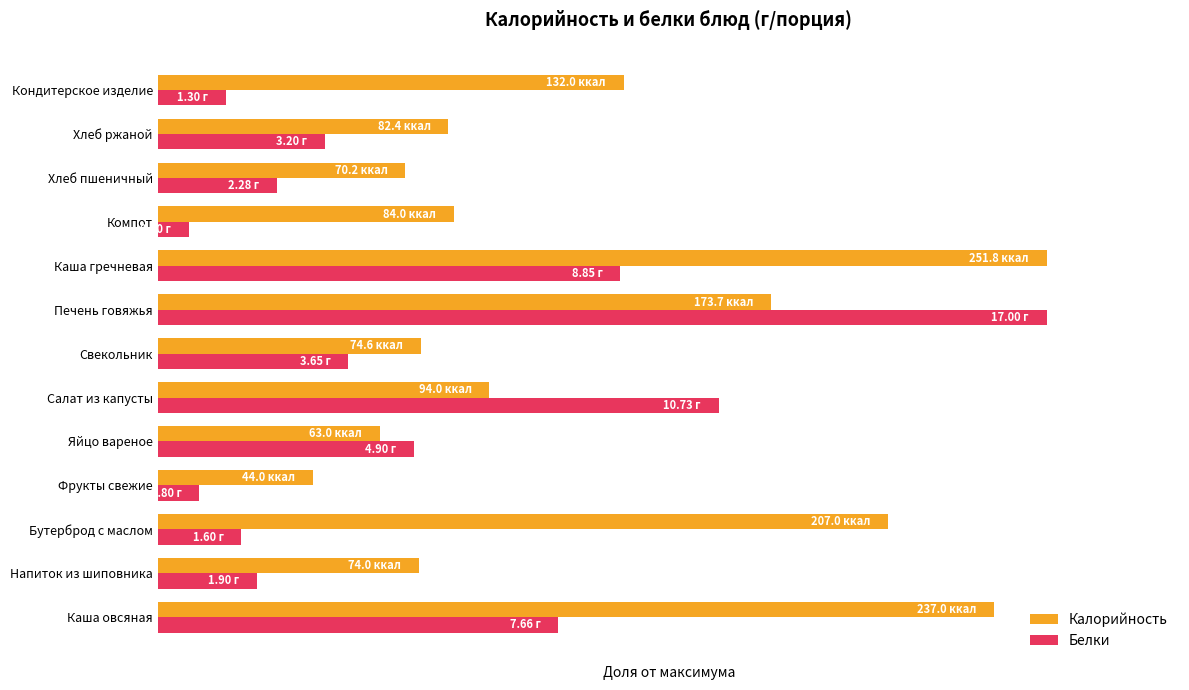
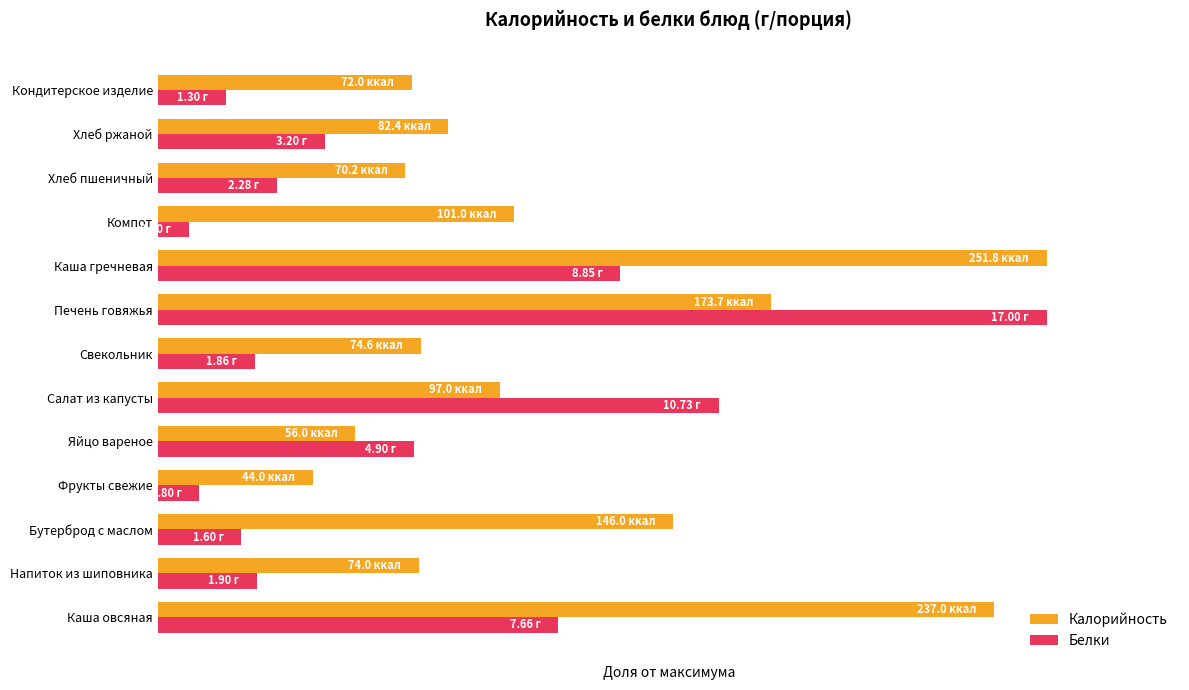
  {
    "Калорийность": {
-     "Кондитерское изделие": 132.0,
-     "Компот": 84.0,
-     "Салат из капусты": 94.0,
-     "Яйцо вареное": 63.0,
-     "Бутерброд с маслом": 207.0
+     "Кондитерское изделие": 72.0,
+     "Компот": 101.0,
+     "Салат из капусты": 97.0,
+     "Яйцо вареное": 56.0,
+     "Бутерброд с маслом": 146.0
    },
    "Белки": {
-     "Свекольник": 3.65
+     "Свекольник": 1.86
    }
  }
